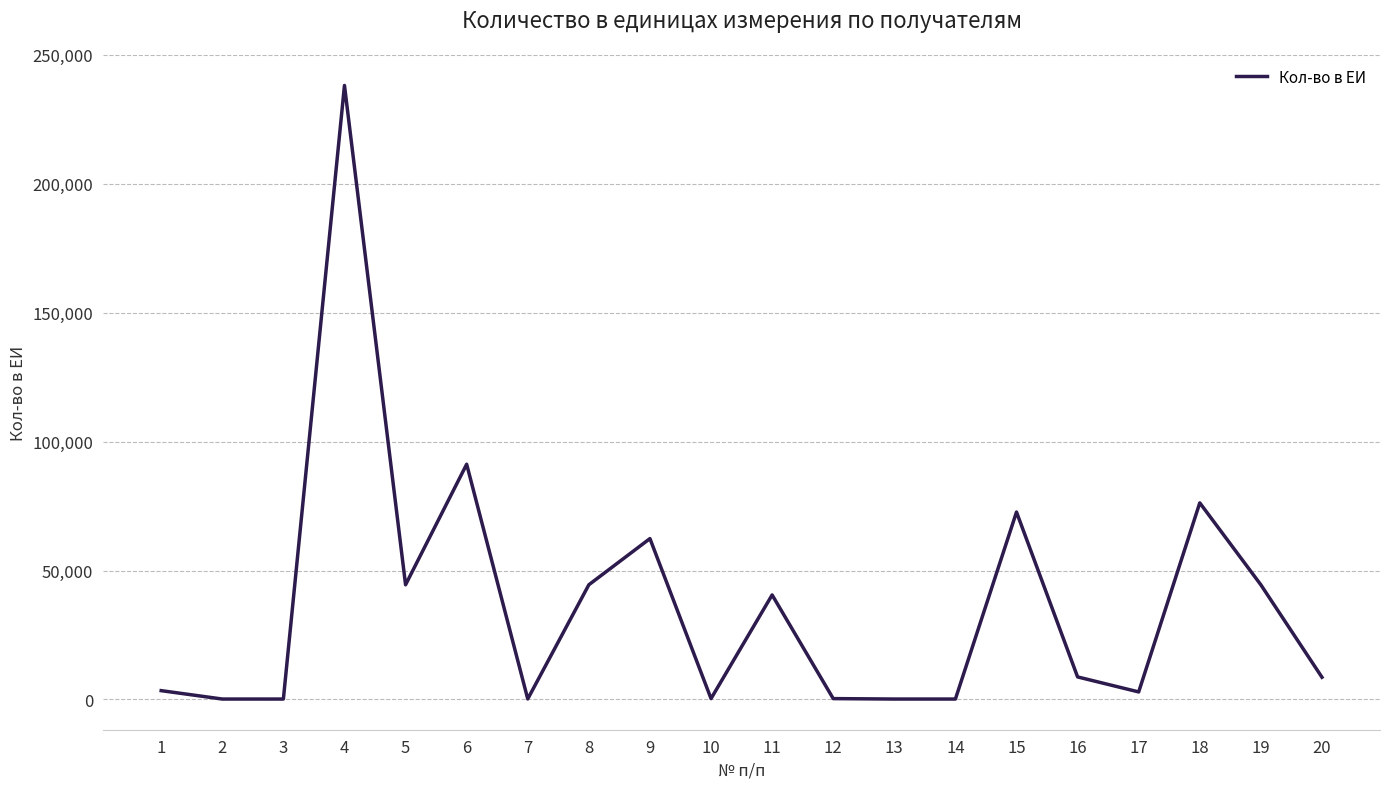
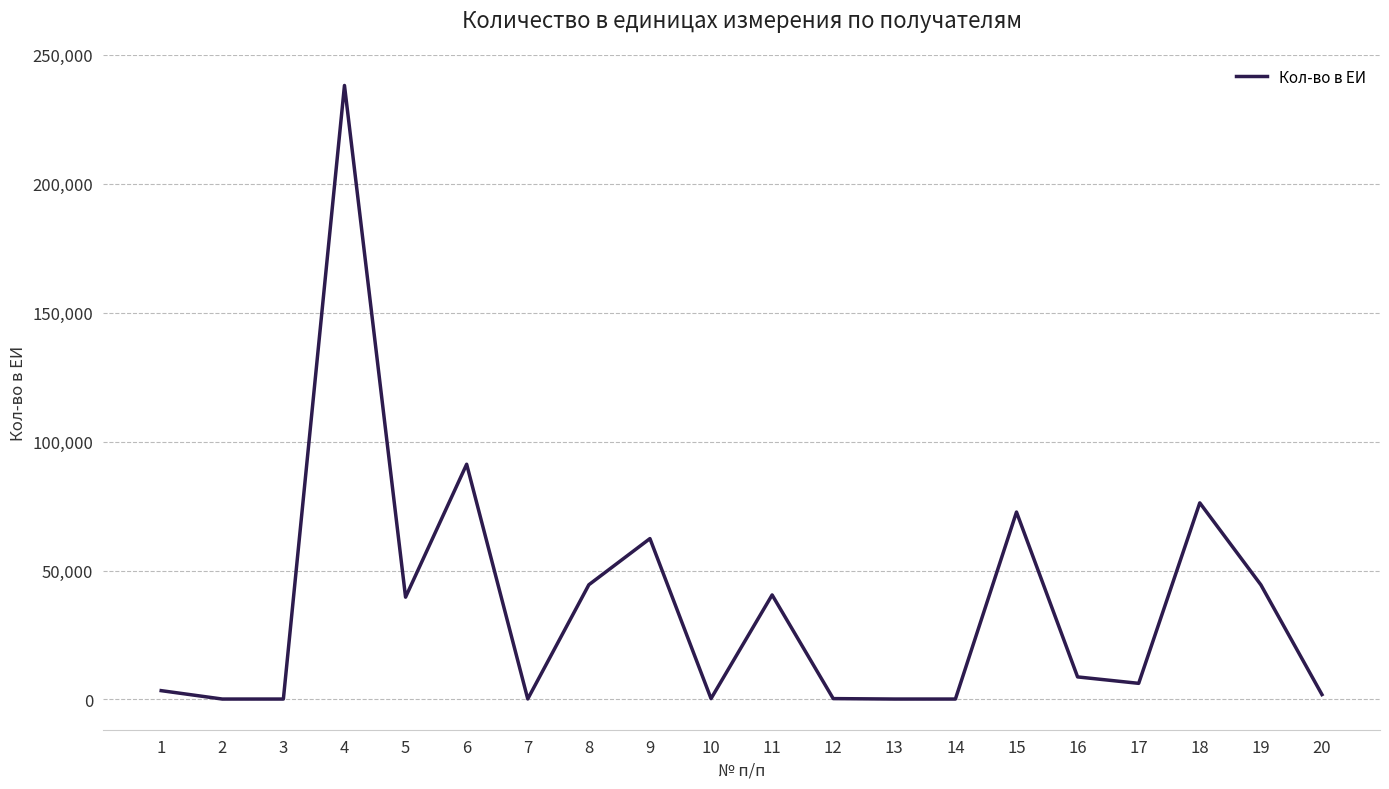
  {
    "1": "3,000",
    "2": "0",
    "3": "0",
    "4": "238,000",
-   "5": "44,000",
+   "5": "40,000",
    "6": "91,000",
    "7": "0",
    "8": "44,000",
    "9": "62,000",
    "10": "0",
    "11": "41,000",
    "12": "0",
    "13": "0",
    "14": "0",
    "15": "73,000",
    "16": "9,000",
-   "17": "3,000",
+   "17": "6,000",
    "18": "76,000",
    "19": "44,000",
-   "20": "9,000"
+   "20": "2,000"
  }
